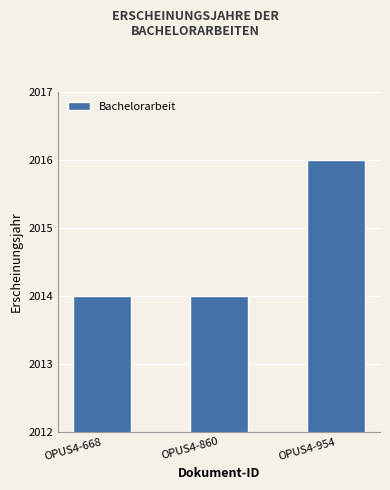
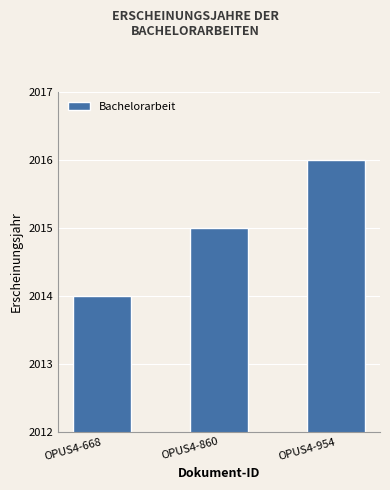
  {
    "OPUS4-668": 2014,
-   "OPUS4-860": 2014,
+   "OPUS4-860": 2015,
    "OPUS4-954": 2016
  }
